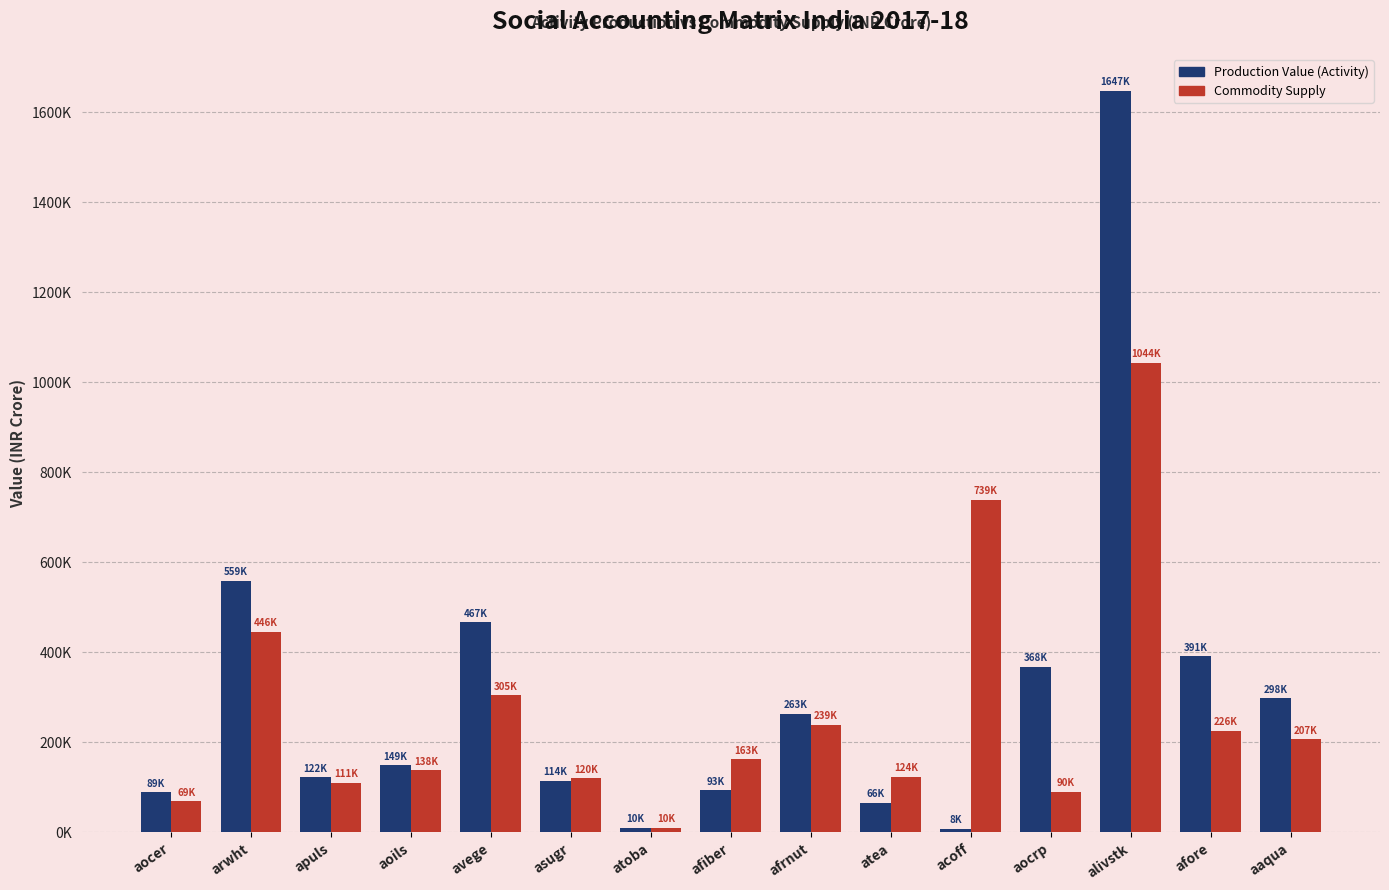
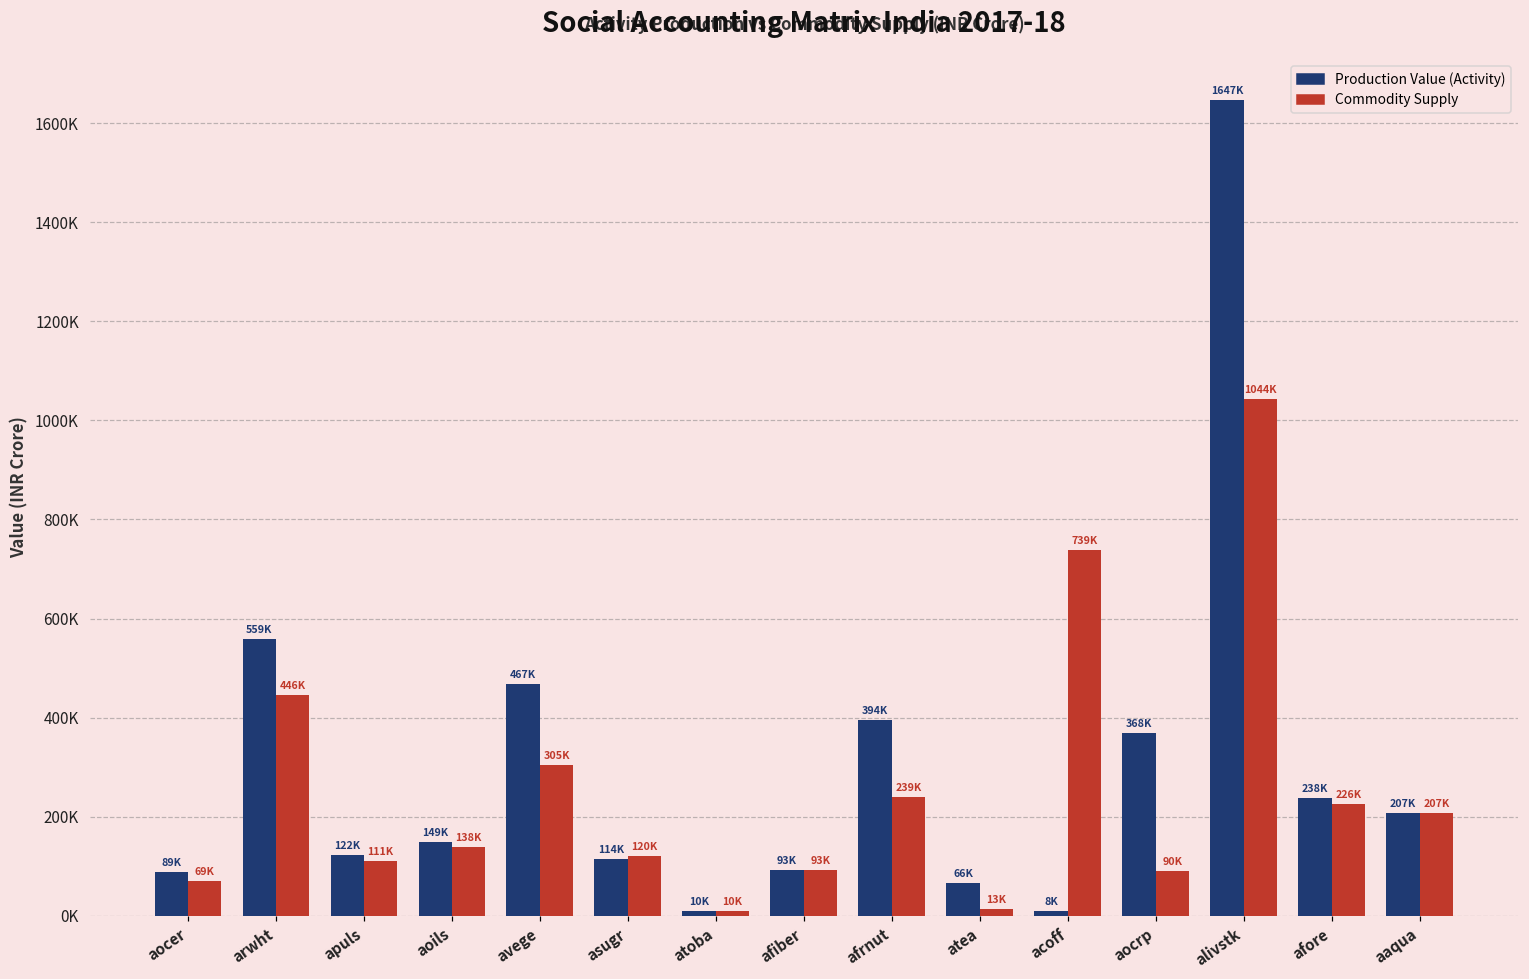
  {
    "Production Value (Activity)": {
      "aocer": "89K",
      "arwht": "559K",
      "apuls": "122K",
      "aoils": "149K",
      "avege": "467K",
      "asugr": "114K",
      "atoba": "10K",
      "afiber": "93K",
-     "afrnut": "263K",
+     "afrnut": "394K",
      "atea": "66K",
      "acoff": "8K",
      "aocrp": "368K",
      "alivstk": "1647K",
-     "afore": "391K",
-     "aaqua": "298K"
+     "afore": "238K",
+     "aaqua": "207K"
    },
    "Commodity Supply": {
      "aocer": "69K",
      "arwht": "446K",
      "apuls": "111K",
      "aoils": "138K",
      "avege": "305K",
      "asugr": "120K",
      "atoba": "10K",
-     "afiber": "163K",
+     "afiber": "93K",
      "afrnut": "239K",
-     "atea": "124K",
+     "atea": "13K",
      "acoff": "739K",
      "aocrp": "90K",
      "alivstk": "1044K",
      "afore": "226K",
      "aaqua": "207K"
    }
  }
